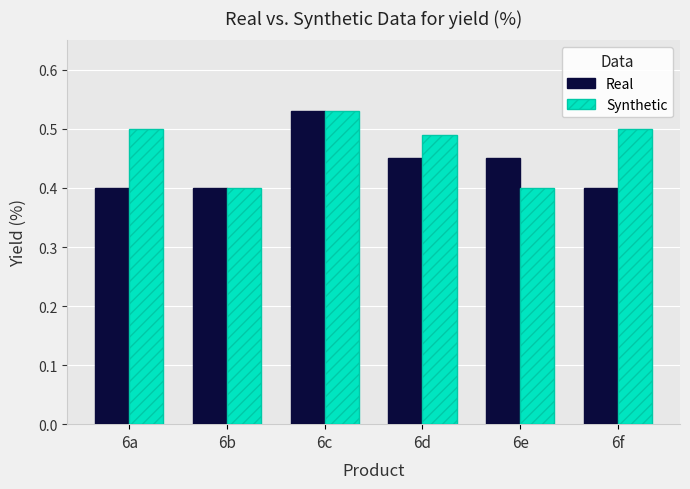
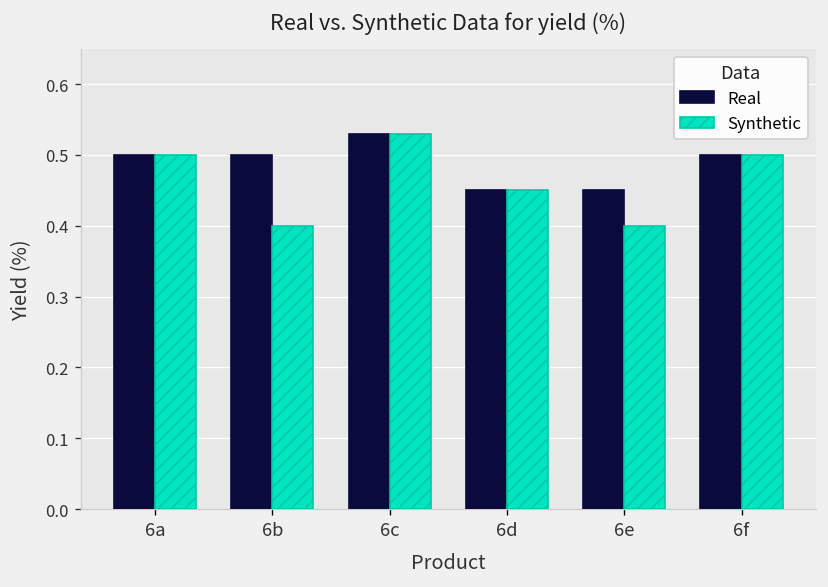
  {
    "Real": {
-     "6a": 0.4,
-     "6b": 0.4,
+     "6a": 0.5,
+     "6b": 0.5,
      "6c": 0.53,
      "6d": 0.45,
      "6e": 0.45,
-     "6f": 0.4
+     "6f": 0.5
    },
    "Synthetic": {
      "6a": 0.50,
      "6b": 0.40,
      "6c": 0.53,
-     "6d": 0.49,
+     "6d": 0.45,
      "6e": 0.40,
      "6f": 0.50
    }
  }
